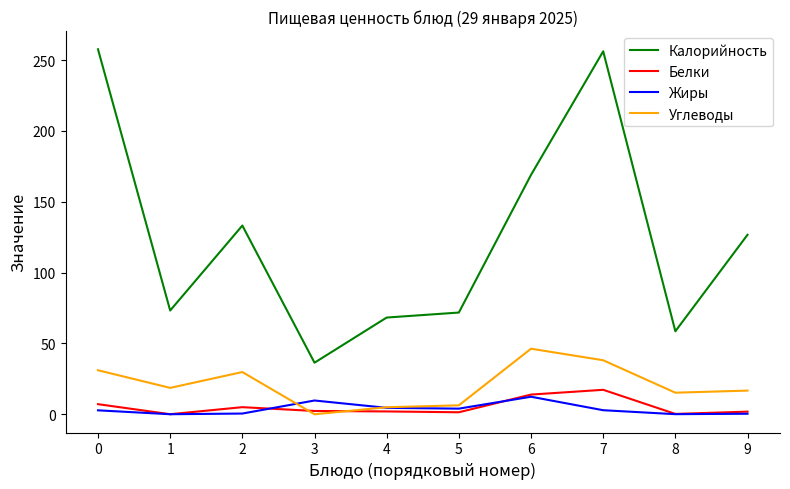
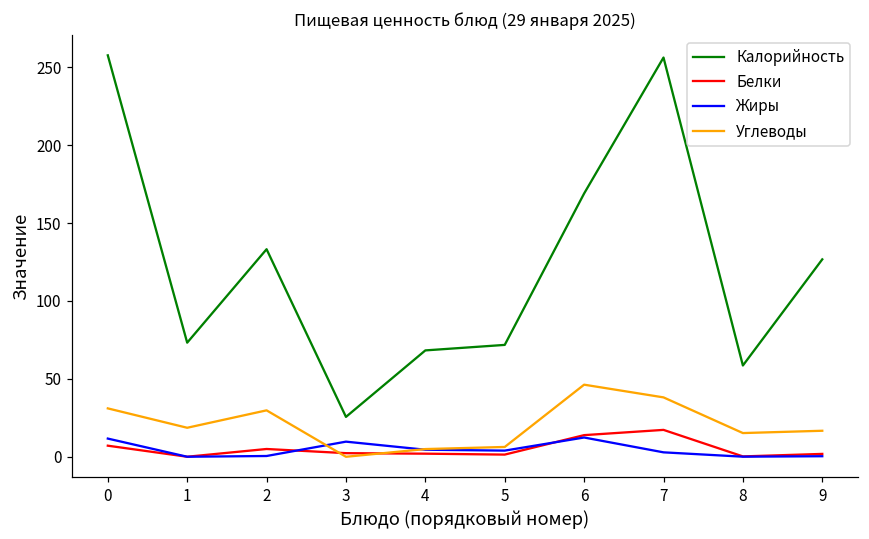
  {
    "Калорийность": {
      "0": 258,
      "1": 73,
      "2": 133,
-     "3": 36,
+     "3": 26,
      "4": 68,
      "5": 72,
      "6": 169,
      "7": 256,
      "8": 59,
      "9": 127
    },
    "Белки": {
      "0": 7,
      "2": 5,
      "3": 2,
      "4": 2,
      "5": 1,
      "7": 17
    },
    "Жиры": {
-     "0": 3,
+     "0": 12,
      "2": 1,
      "3": 10,
      "5": 4,
      "7": 3
    },
    "Углеводы": {
      "0": 31,
      "1": 19,
      "2": 30,
      "3": 0,
      "5": 6,
      "6": 46,
      "7": 38,
      "8": 15,
      "9": 17
    }
  }
